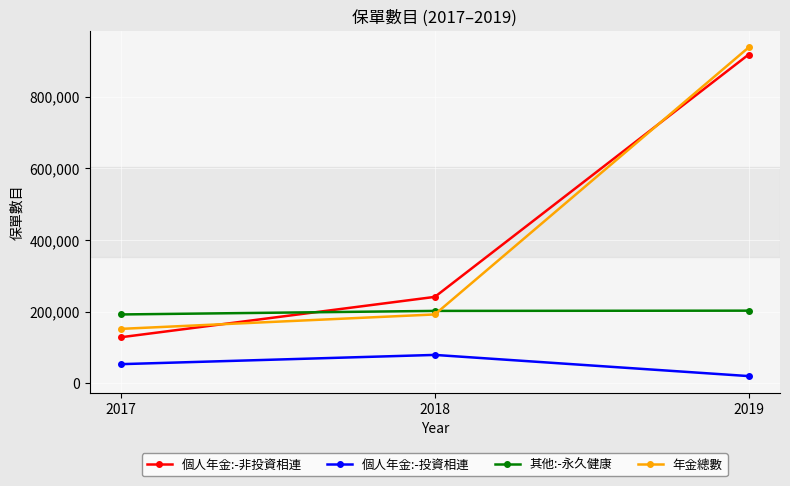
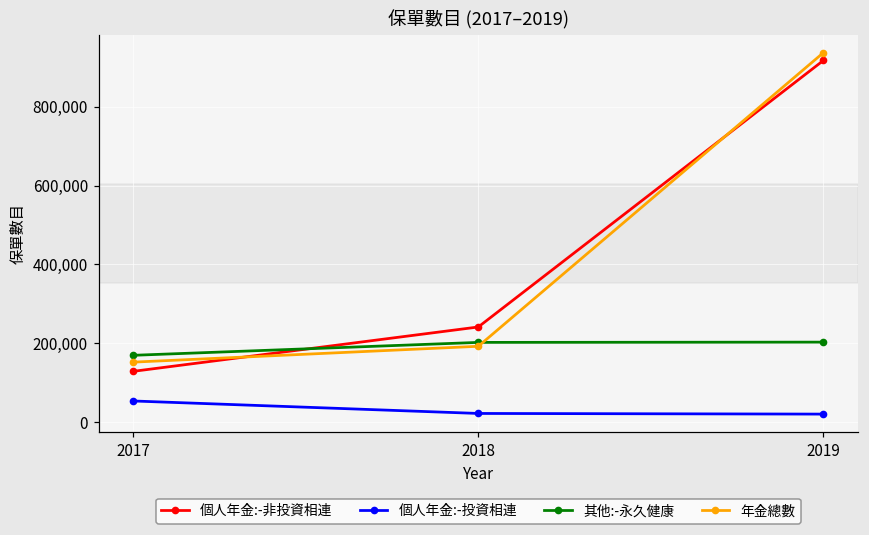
  {
    "個人年金:-非投資相連": {
      "2017": "130,000",
      "2018": "240,000",
      "2019": "920,000"
    },
    "個人年金:-投資相連": {
      "2017": "50,000",
-     "2018": "80,000",
+     "2018": "20,000",
      "2019": "20,000"
    },
    "其他:-永久健康": {
-     "2017": "190,000",
+     "2017": "170,000",
      "2018": "200,000",
      "2019": "200,000"
    },
    "年金總數": {
      "2017": "150,000",
      "2018": "190,000",
      "2019": "940,000"
    }
  }
